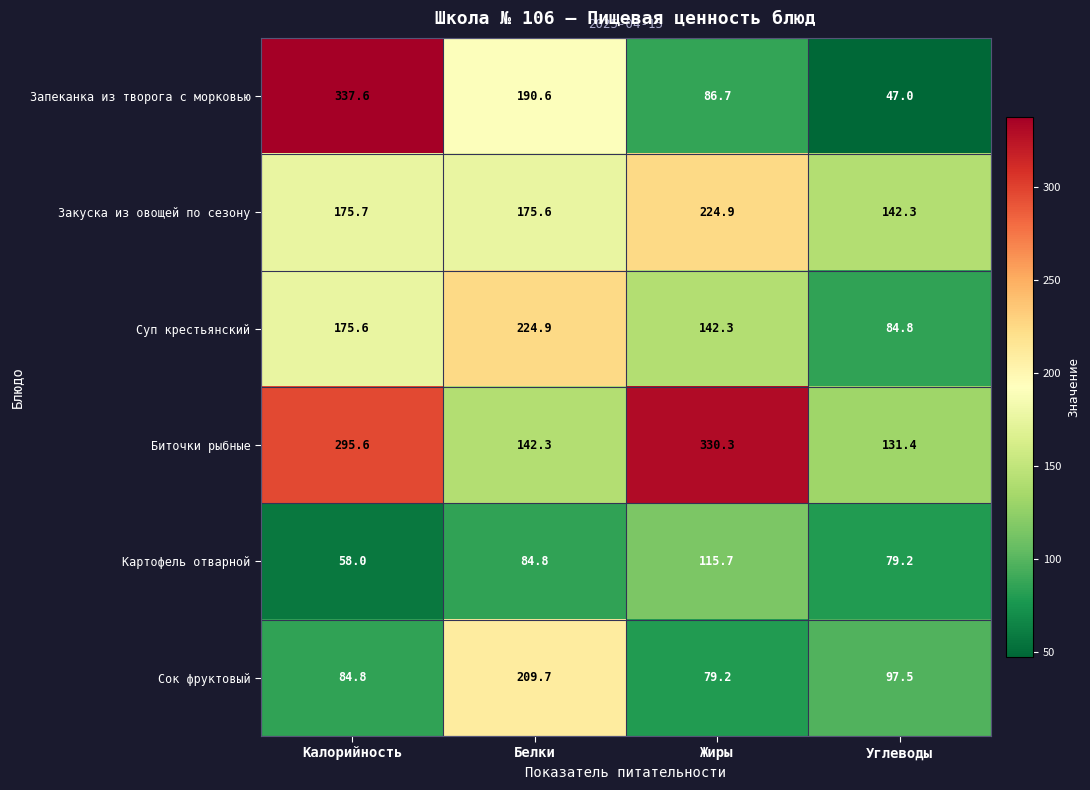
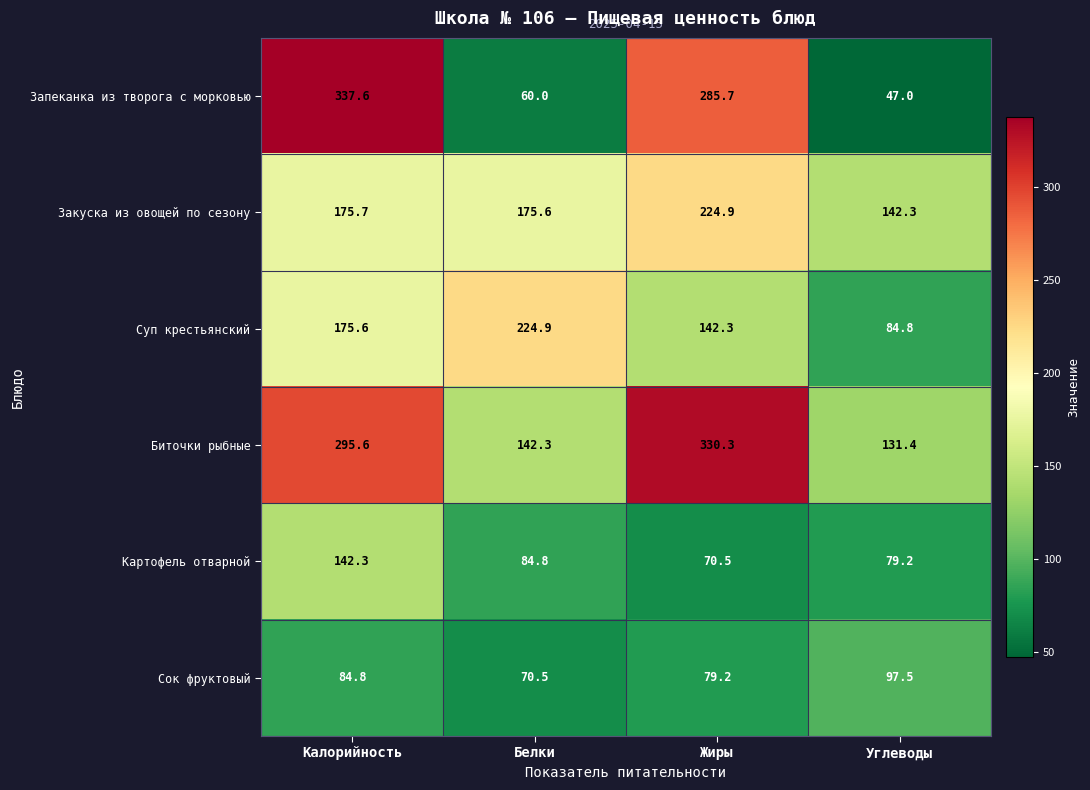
  {
    "Запеканка из творога с морковью": {
      "Калорийность": 337.6,
-     "Белки": 190.6,
-     "Жиры": 86.7,
+     "Белки": 60.0,
+     "Жиры": 285.7,
      "Углеводы": 47.0
    },
    "Закуска из овощей по сезону": {
      "Калорийность": 175.7,
      "Белки": 175.6,
      "Жиры": 224.9,
      "Углеводы": 142.3
    },
    "Суп крестьянский": {
      "Калорийность": 175.6,
      "Белки": 224.9,
      "Жиры": 142.3,
      "Углеводы": 84.8
    },
    "Биточки рыбные": {
      "Калорийность": 295.6,
      "Белки": 142.3,
      "Жиры": 330.3,
      "Углеводы": 131.4
    },
    "Картофель отварной": {
-     "Калорийность": 58.0,
+     "Калорийность": 142.3,
      "Белки": 84.8,
-     "Жиры": 115.7,
+     "Жиры": 70.5,
      "Углеводы": 79.2
    },
    "Сок фруктовый": {
      "Калорийность": 84.8,
-     "Белки": 209.7,
+     "Белки": 70.5,
      "Жиры": 79.2,
      "Углеводы": 97.5
    }
  }
